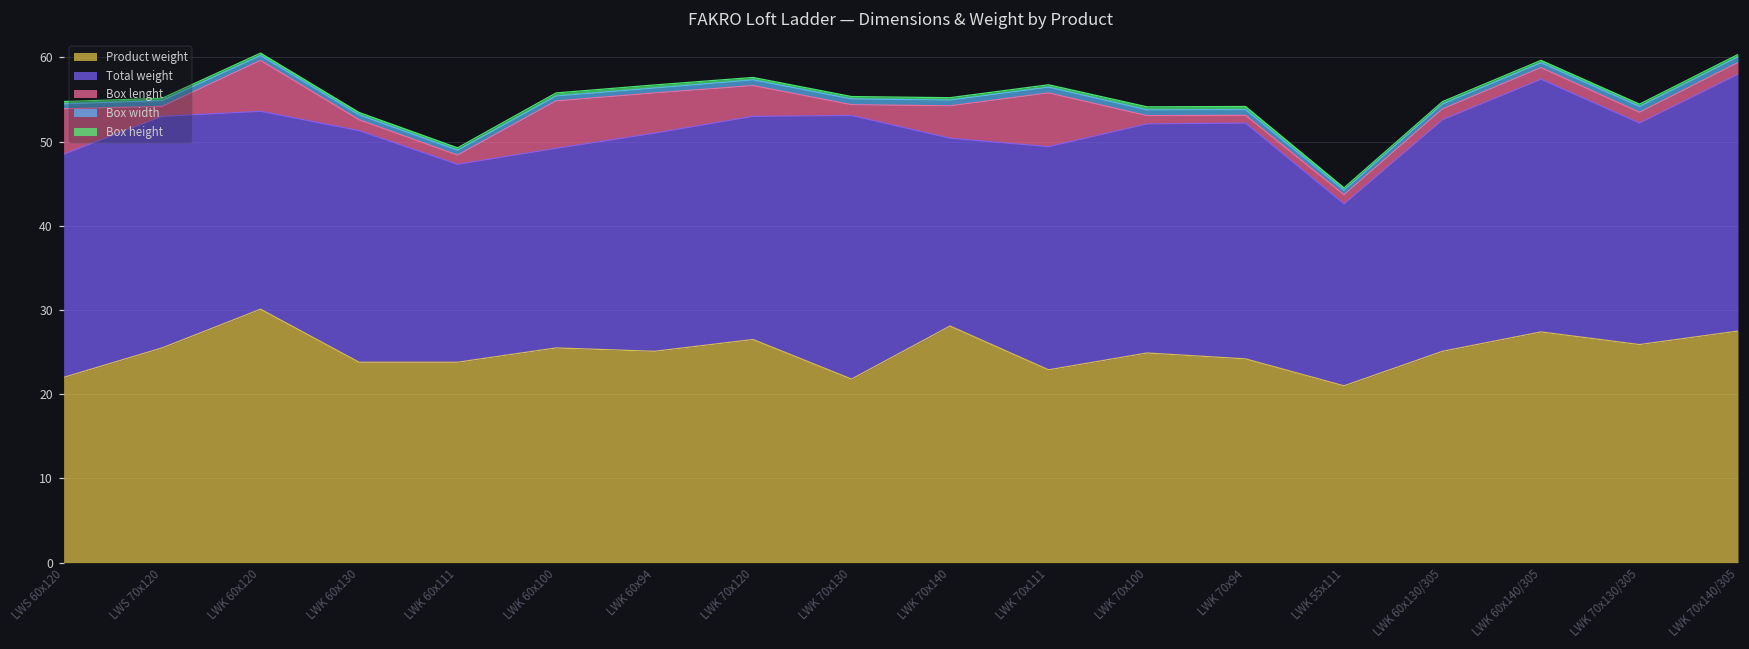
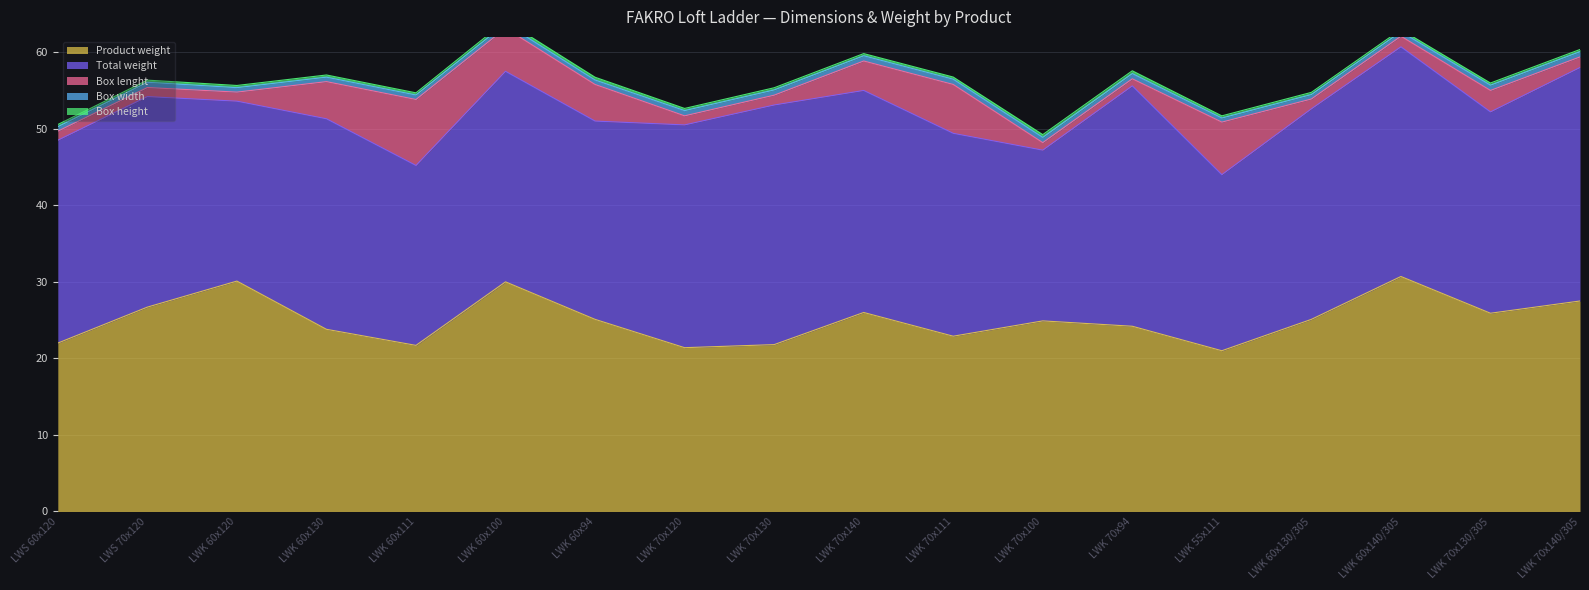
  {
    "Product weight": {
      "LWS 60x120": 22,
-     "LWS 70x120": 26,
+     "LWS 70x120": 27,
      "LWK 60x120": 30,
      "LWK 60x130": 24,
-     "LWK 60x111": 24,
-     "LWK 60x100": 26,
+     "LWK 60x111": 22,
+     "LWK 60x100": 30,
      "LWK 60x94": 25,
-     "LWK 70x120": 27,
+     "LWK 70x120": 21,
      "LWK 70x130": 22,
-     "LWK 70x140": 28,
+     "LWK 70x140": 26,
      "LWK 70x111": 23,
      "LWK 70x100": 25,
      "LWK 70x94": 24,
      "LWK 55x111": 21,
      "LWK 60x130/305": 25,
-     "LWK 60x140/305": 27,
+     "LWK 60x140/305": 31,
      "LWK 70x130/305": 26,
      "LWK 70x140/305": 28
    },
    "Total weight": {
      "LWS 60x120": 27,
      "LWK 60x120": 24,
      "LWK 60x130": 27,
      "LWK 60x111": 24,
-     "LWK 60x100": 24,
+     "LWK 60x100": 28,
      "LWK 60x94": 26,
-     "LWK 70x120": 27,
+     "LWK 70x120": 29,
      "LWK 70x130": 31,
-     "LWK 70x140": 22,
+     "LWK 70x140": 29,
      "LWK 70x111": 27,
-     "LWK 70x100": 27,
-     "LWK 70x94": 28,
-     "LWK 55x111": 22,
+     "LWK 70x100": 22,
+     "LWK 70x94": 31,
+     "LWK 55x111": 23,
      "LWK 60x130/305": 28,
      "LWK 60x140/305": 30,
      "LWK 70x130/305": 26,
      "LWK 70x140/305": 31
    },
    "Box lenght": {
-     "LWS 60x120": 5,
-     "LWK 60x120": 6,
-     "LWK 60x130": 1,
-     "LWK 60x111": 1,
+     "LWS 60x120": 1,
+     "LWK 60x120": 1,
+     "LWK 60x130": 5,
+     "LWK 60x111": 9,
      "LWK 60x94": 5,
-     "LWK 70x120": 4,
+     "LWK 70x120": 1,
      "LWK 70x130": 1,
      "LWK 70x140": 4,
      "LWK 70x111": 6,
      "LWK 70x100": 1,
      "LWK 70x94": 1,
-     "LWK 55x111": 1,
+     "LWK 55x111": 7,
      "LWK 60x130/305": 1,
      "LWK 60x140/305": 1,
-     "LWK 70x130/305": 1,
+     "LWK 70x130/305": 3,
      "LWK 70x140/305": 1
    },
    "Box width": {
      "LWK 60x94": 1,
      "LWK 70x100": 1,
      "LWK 70x94": 1
    },
    "Box height": {
      "LWK 60x94": 0,
      "LWK 70x100": 0,
      "LWK 70x94": 0
    }
  }
